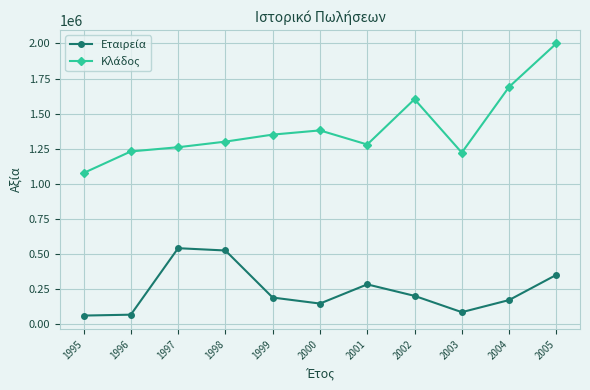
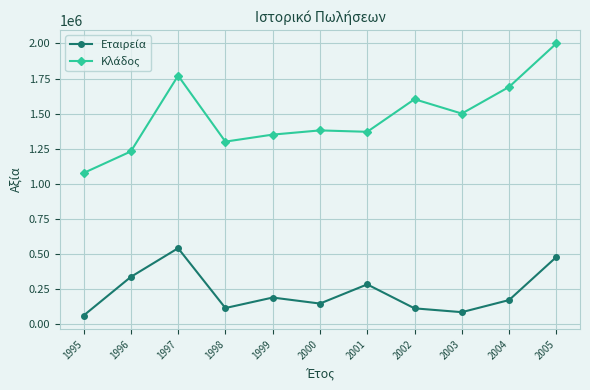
  {
    "Εταιρεία": {
      "1995": 60000,
-     "1996": 70000,
+     "1996": 340000,
      "1997": 540000,
-     "1998": 520000,
+     "1998": 110000,
      "1999": 190000,
      "2000": 150000,
      "2001": 280000,
-     "2002": 200000,
+     "2002": 110000,
      "2003": 80000,
      "2004": 170000,
-     "2005": 350000
+     "2005": 480000
    },
    "Κλάδος": {
      "1995": 1080000,
      "1996": 1230000,
-     "1997": 1260000,
+     "1997": 1770000,
      "1998": 1300000,
      "1999": 1350000,
      "2000": 1380000,
-     "2001": 1280000,
+     "2001": 1370000,
      "2002": 1600000,
-     "2003": 1220000,
+     "2003": 1500000,
      "2004": 1690000,
      "2005": 2000000
    }
  }
